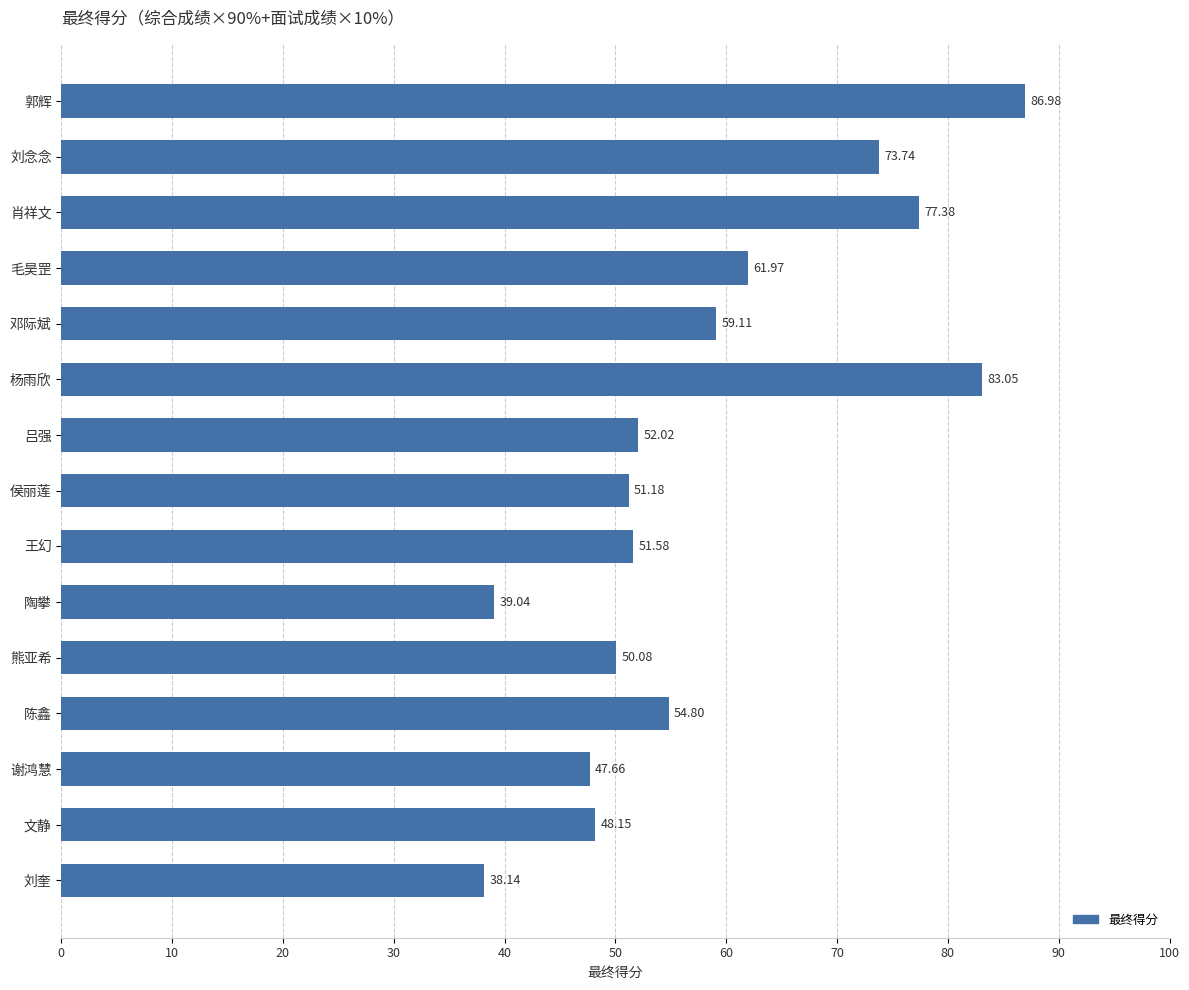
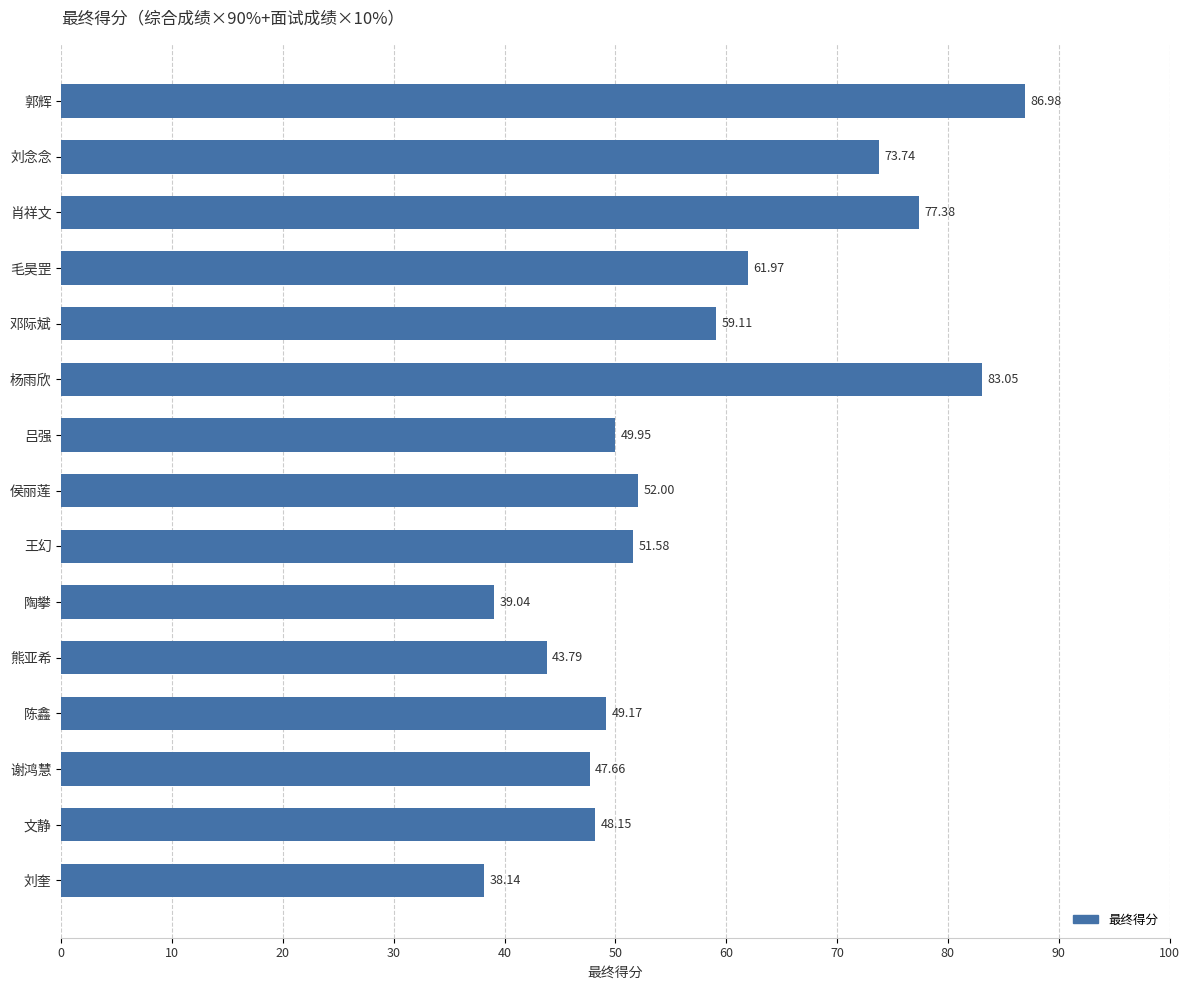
  {
    "郭辉": 86.98,
    "刘念念": 73.74,
    "肖祥文": 77.38,
    "毛昊罡": 61.97,
    "邓际斌": 59.11,
    "杨雨欣": 83.05,
-   "吕强": 52.02,
-   "侯丽莲": 51.18,
+   "吕强": 49.95,
+   "侯丽莲": 52.00,
    "王幻": 51.58,
    "陶攀": 39.04,
-   "熊亚希": 50.08,
-   "陈鑫": 54.80,
+   "熊亚希": 43.79,
+   "陈鑫": 49.17,
    "谢鸿慧": 47.66,
    "文静": 48.15,
    "刘奎": 38.14
  }
